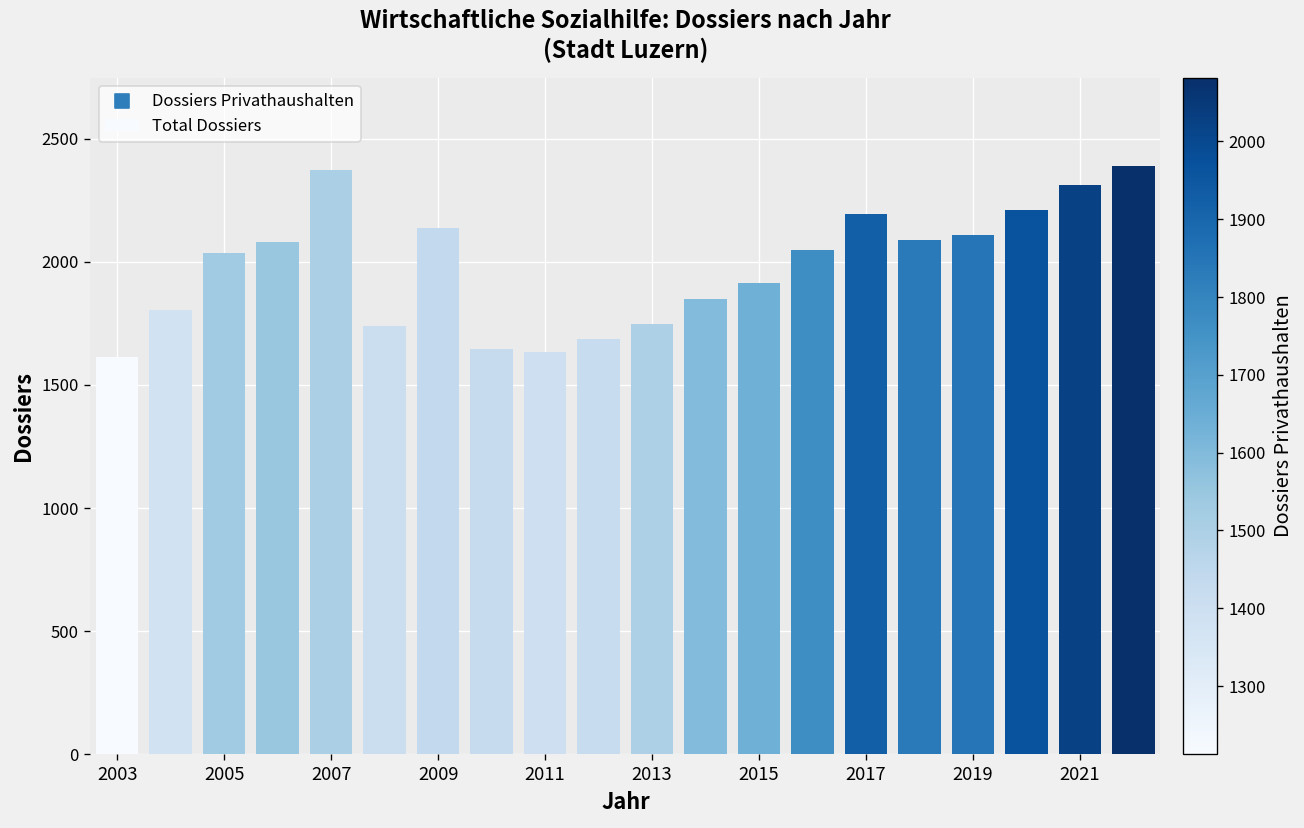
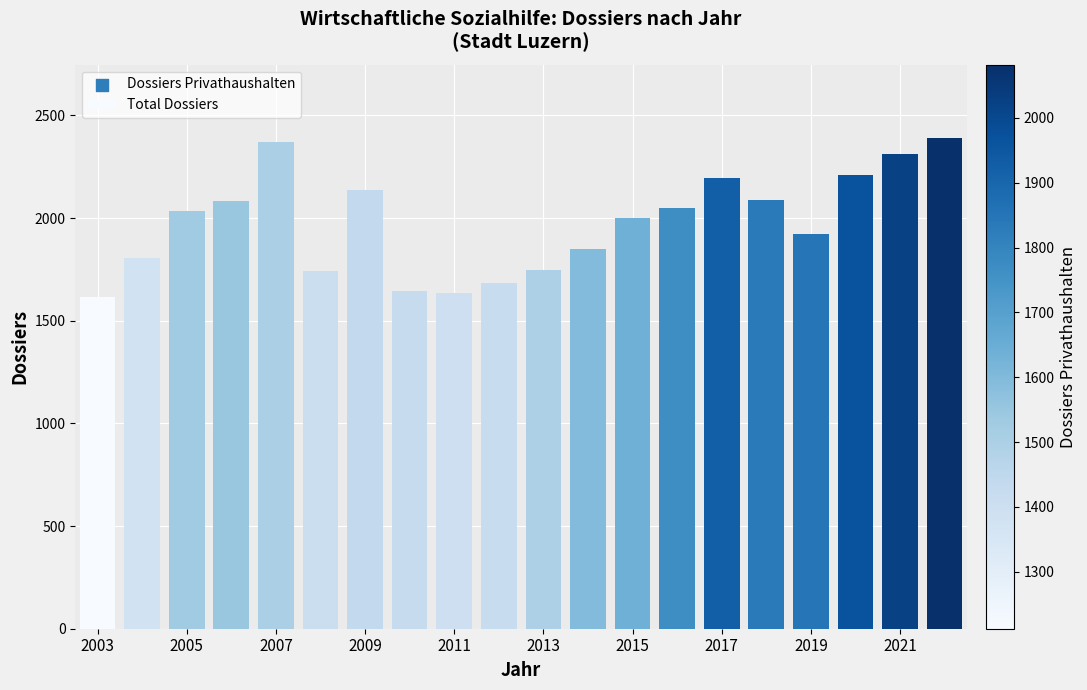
  {
    "2003": 1620,
    "2005": 2040,
    "2007": 2370,
    "2009": 2140,
    "2011": 1640,
    "2013": 1750,
-   "2015": 1920,
+   "2015": 2000,
    "2017": 2200,
-   "2019": 2110,
+   "2019": 1920,
    "2021": 2310
  }
